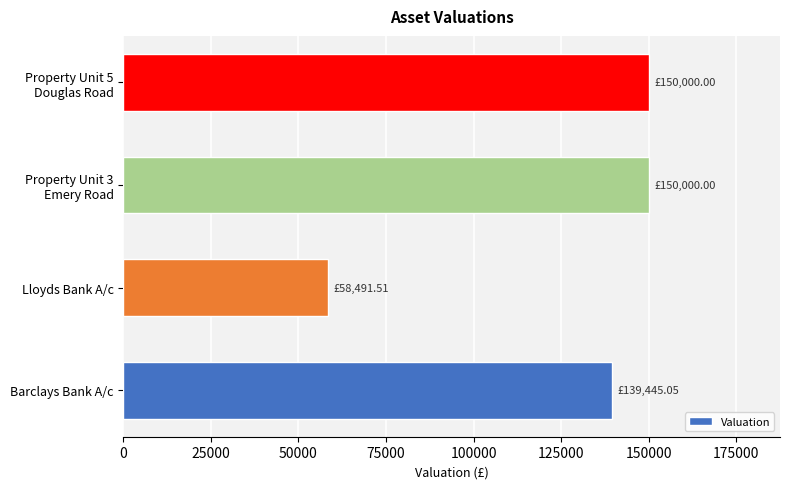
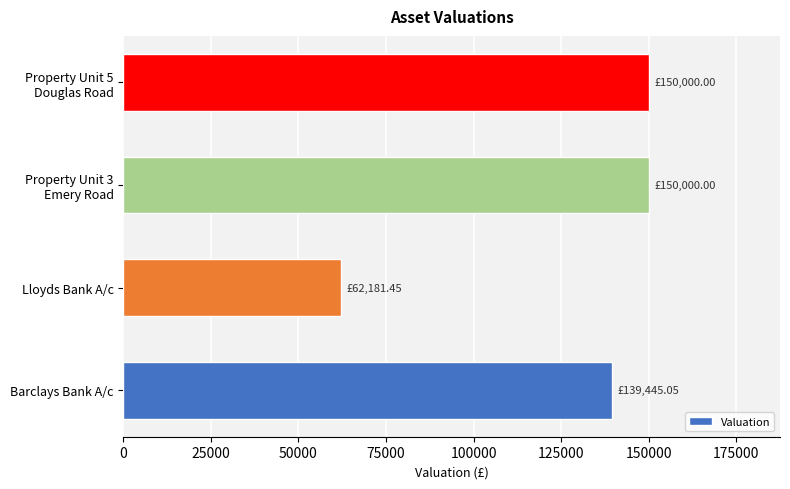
  {
    "Property Unit 5 Douglas Road": "£150,000.00",
    "Property Unit 3 Emery Road": "£150,000.00",
-   "Lloyds Bank A/c": "£58,491.51",
+   "Lloyds Bank A/c": "£62,181.45",
    "Barclays Bank A/c": "£139,445.05"
  }
